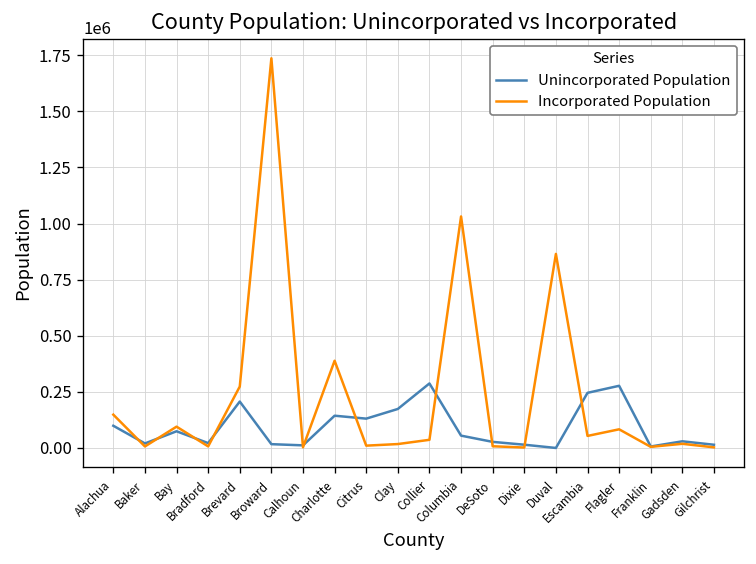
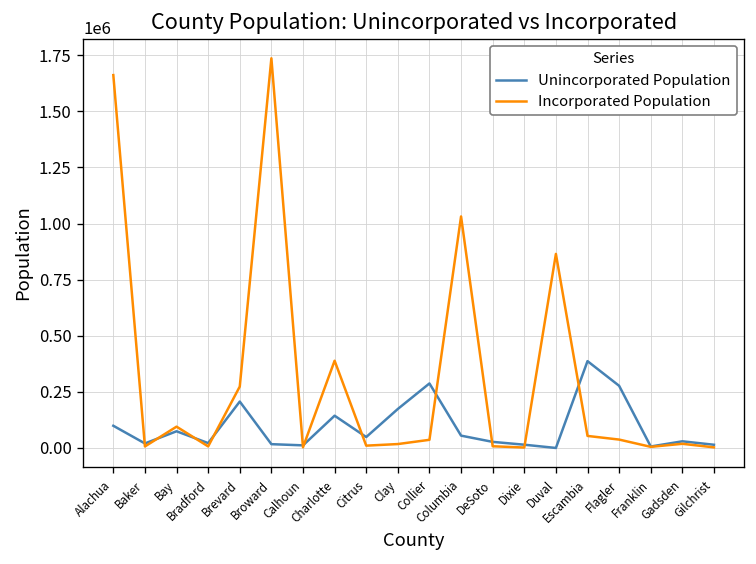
  {
    "Unincorporated Population": {
      "Alachua": 100000,
      "Bay": 70000,
      "Bradford": 20000,
      "Brevard": 210000,
      "Broward": 20000,
      "Charlotte": 140000,
-     "Citrus": 130000,
+     "Citrus": 50000,
      "Clay": 170000,
      "Collier": 290000,
      "Columbia": 50000,
      "DeSoto": 30000,
      "Duval": 0,
-     "Escambia": 250000,
+     "Escambia": 390000,
      "Flagler": 280000
    },
    "Incorporated Population": {
-     "Alachua": 150000,
+     "Alachua": 1660000,
      "Bay": 90000,
      "Bradford": 10000,
      "Brevard": 270000,
      "Broward": 1740000,
      "Charlotte": 390000,
      "Citrus": 10000,
      "Clay": 20000,
      "Collier": 40000,
      "Columbia": 1030000,
      "DeSoto": 10000,
      "Duval": 860000,
      "Escambia": 50000,
-     "Flagler": 80000
+     "Flagler": 40000
    }
  }
